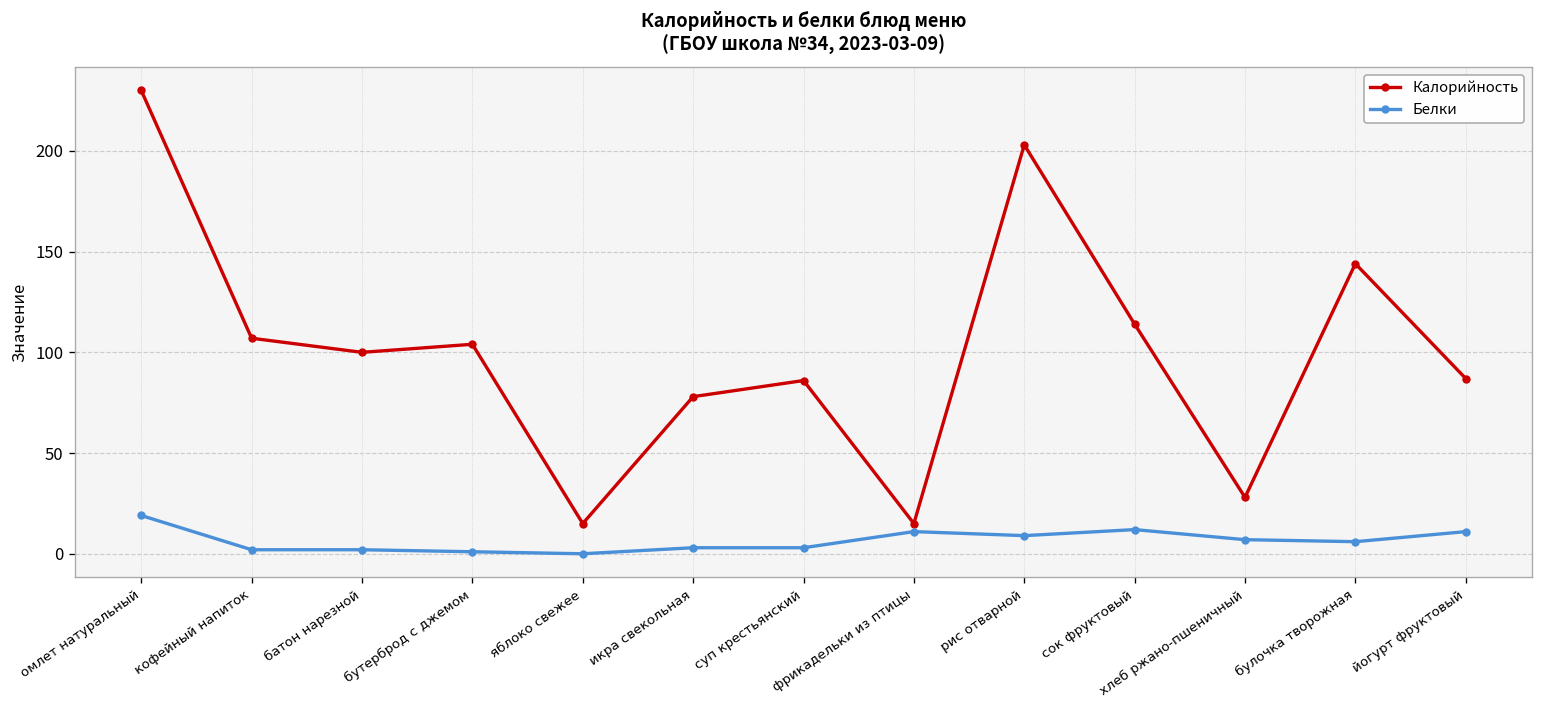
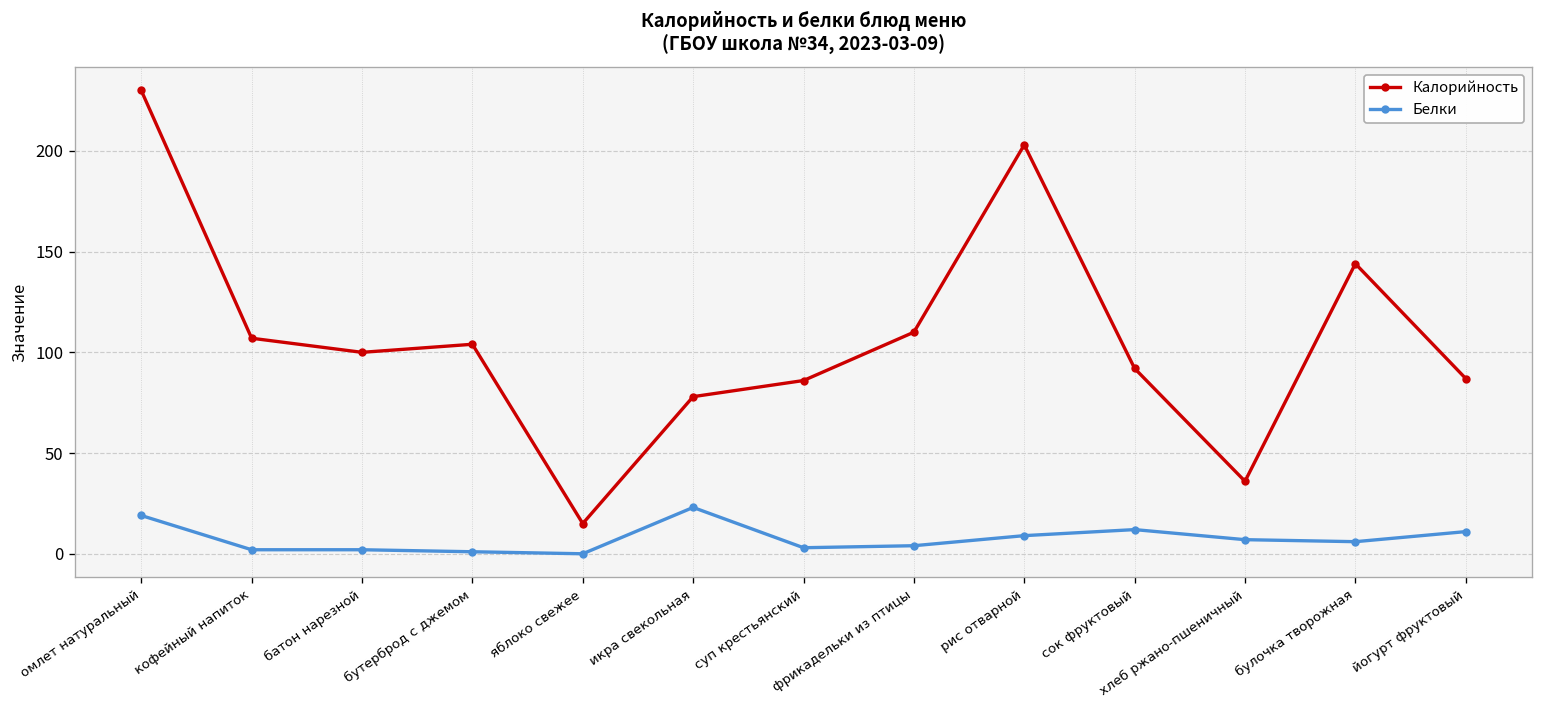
  {
    "Калорийность": {
      "омлет натуральный": 230,
      "кофейный напиток": 107,
      "батон нарезной": 100,
      "бутерброд с джемом": 104,
      "яблоко свежее": 15,
      "икра свекольная": 78,
      "суп крестьянский": 86,
-     "фрикадельки из птицы": 15,
+     "фрикадельки из птицы": 110,
      "рис отварной": 203,
-     "сок фруктовый": 114,
-     "хлеб ржано-пшеничный": 28,
+     "сок фруктовый": 92,
+     "хлеб ржано-пшеничный": 36,
      "булочка творожная": 144,
      "йогурт фруктовый": 87
    },
    "Белки": {
      "омлет натуральный": 19,
      "кофейный напиток": 2,
      "батон нарезной": 2,
      "бутерброд с джемом": 1,
      "яблоко свежее": 0,
-     "икра свекольная": 3,
+     "икра свекольная": 23,
      "суп крестьянский": 3,
-     "фрикадельки из птицы": 11,
+     "фрикадельки из птицы": 4,
      "рис отварной": 9,
      "сок фруктовый": 12,
      "хлеб ржано-пшеничный": 7,
      "булочка творожная": 6,
      "йогурт фруктовый": 11
    }
  }
